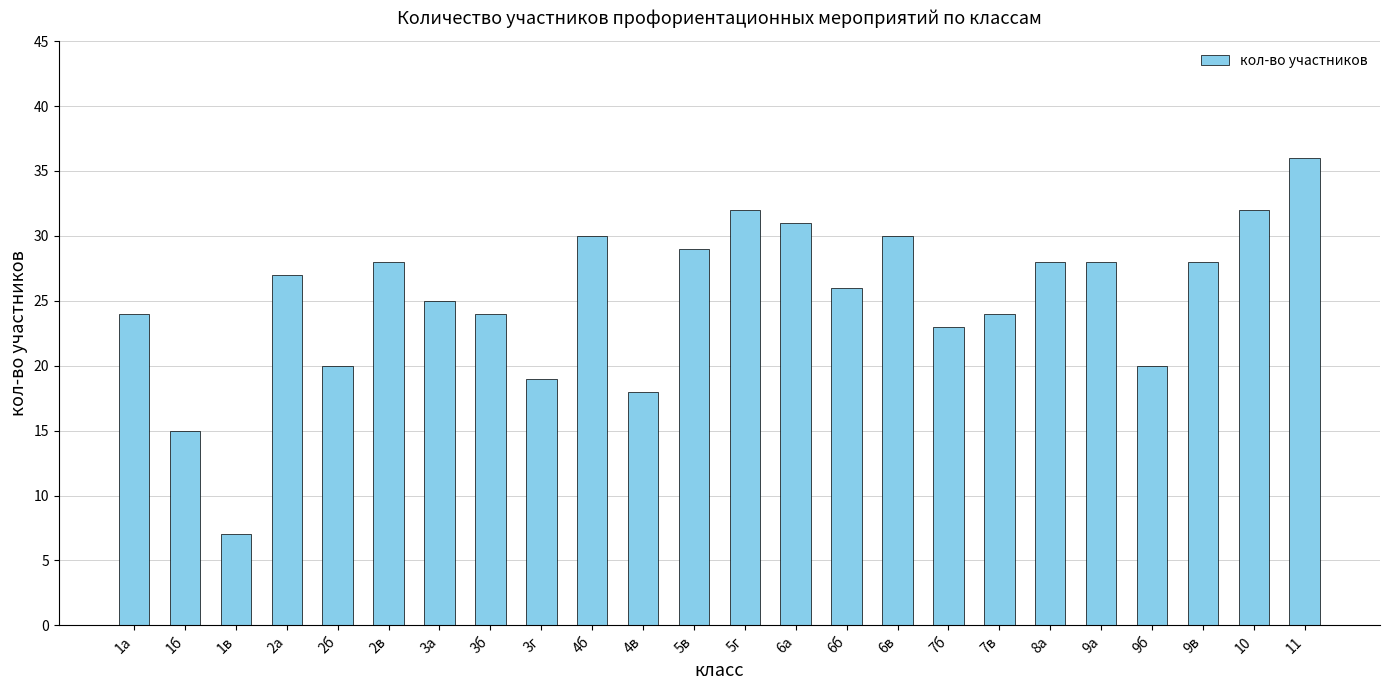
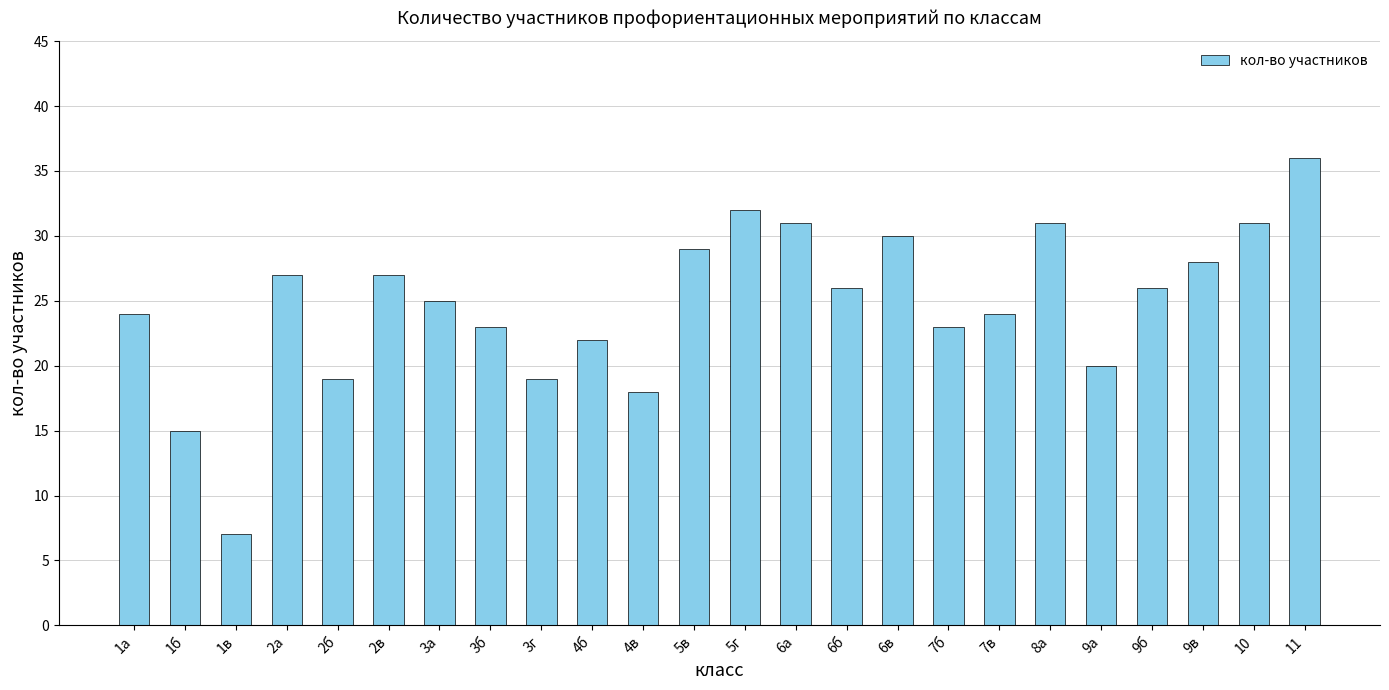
  {
    "1а": 24,
    "1б": 15,
    "1в": 7,
    "2а": 27,
-   "2б": 20,
-   "2в": 28,
+   "2б": 19,
+   "2в": 27,
    "3а": 25,
-   "3б": 24,
+   "3б": 23,
    "3г": 19,
-   "4б": 30,
+   "4б": 22,
    "4в": 18,
    "5в": 29,
    "5г": 32,
    "6а": 31,
    "6б": 26,
    "6в": 30,
    "7б": 23,
    "7в": 24,
-   "8а": 28,
-   "9а": 28,
-   "9б": 20,
+   "8а": 31,
+   "9а": 20,
+   "9б": 26,
    "9в": 28,
-   "10": 32,
+   "10": 31,
    "11": 36
  }
